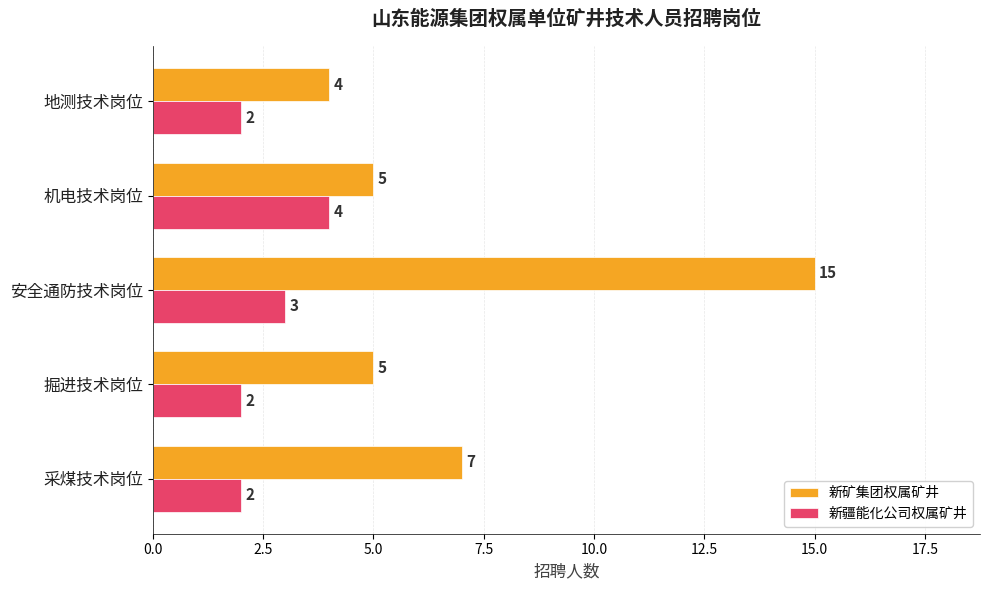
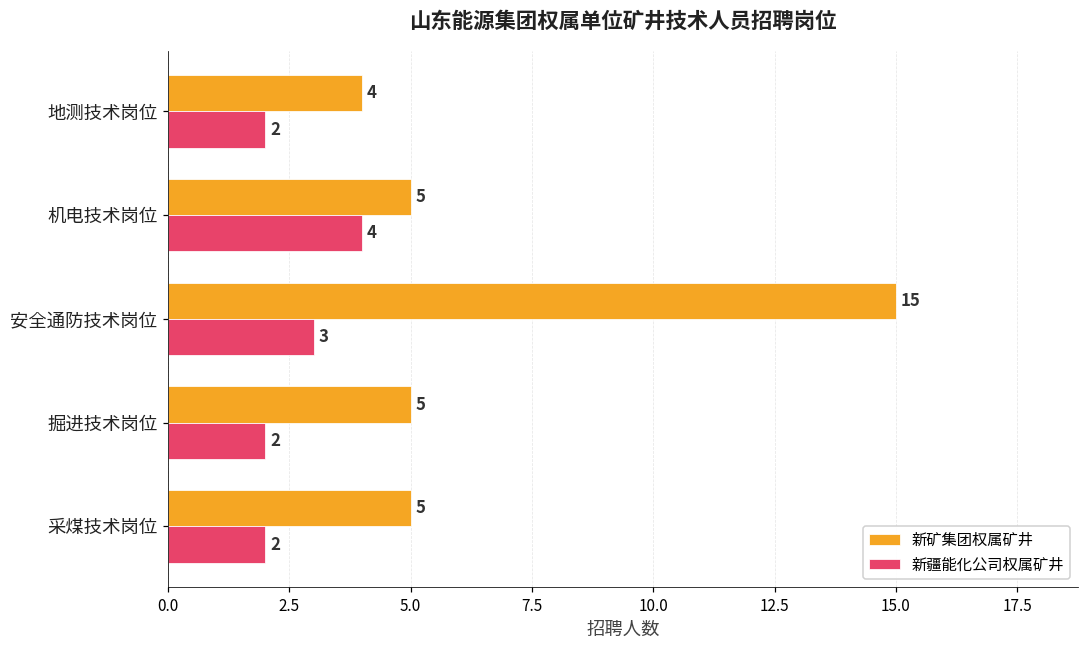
  {
    "新矿集团权属矿井": {
      "地测技术岗位": 4,
      "机电技术岗位": 5,
      "安全通防技术岗位": 15,
      "掘进技术岗位": 5,
-     "采煤技术岗位": 7
+     "采煤技术岗位": 5
    },
    "新疆能化公司权属矿井": {
      "地测技术岗位": 2,
      "机电技术岗位": 4,
      "安全通防技术岗位": 3,
      "掘进技术岗位": 2,
      "采煤技术岗位": 2
    }
  }
